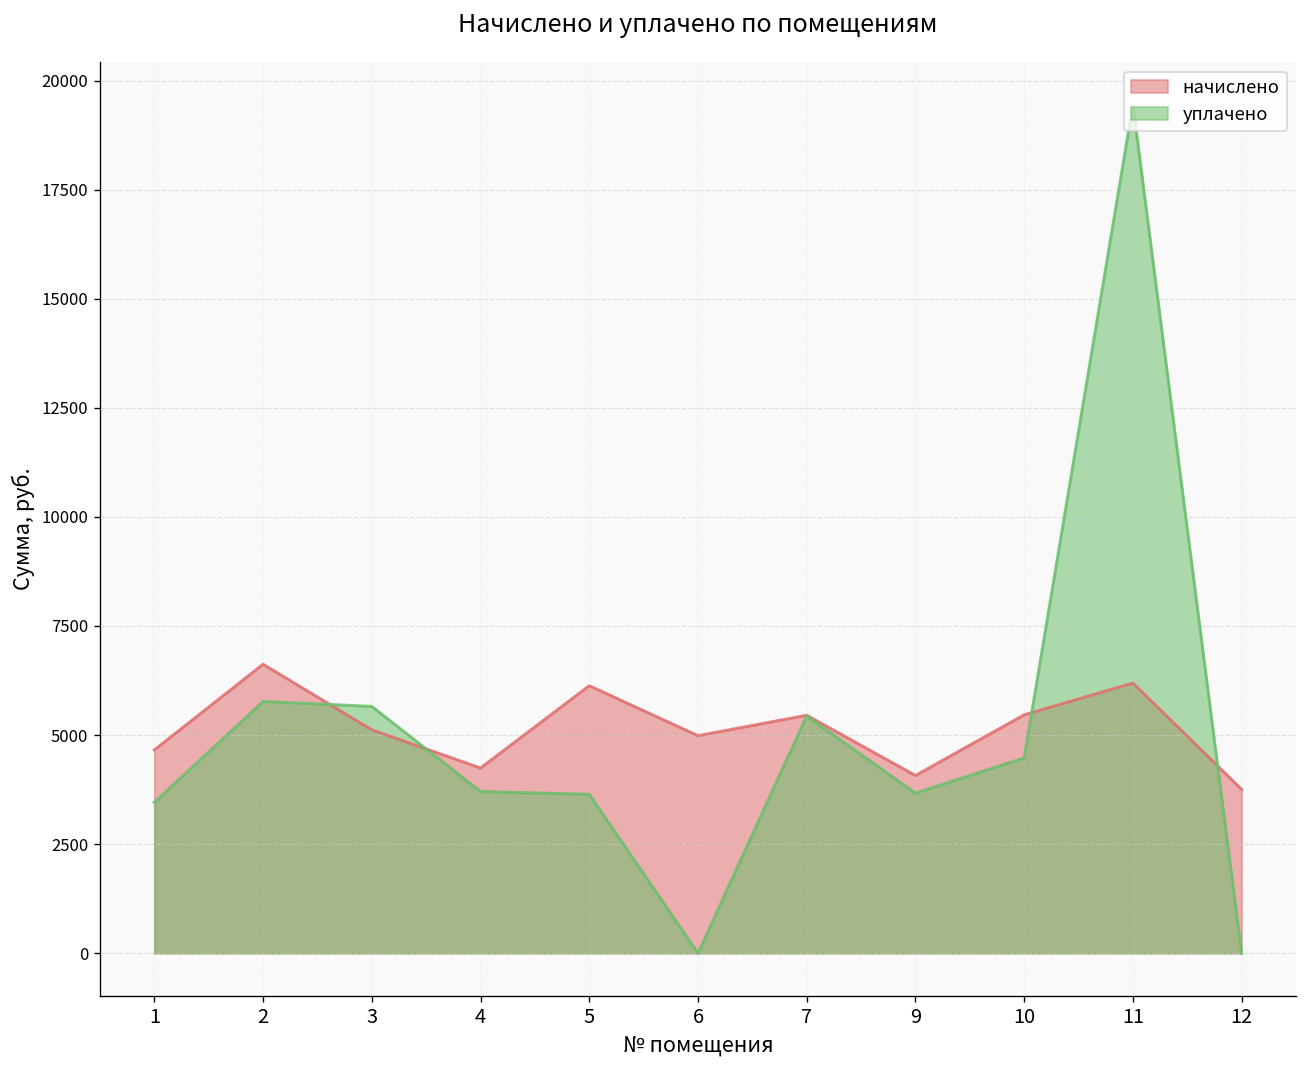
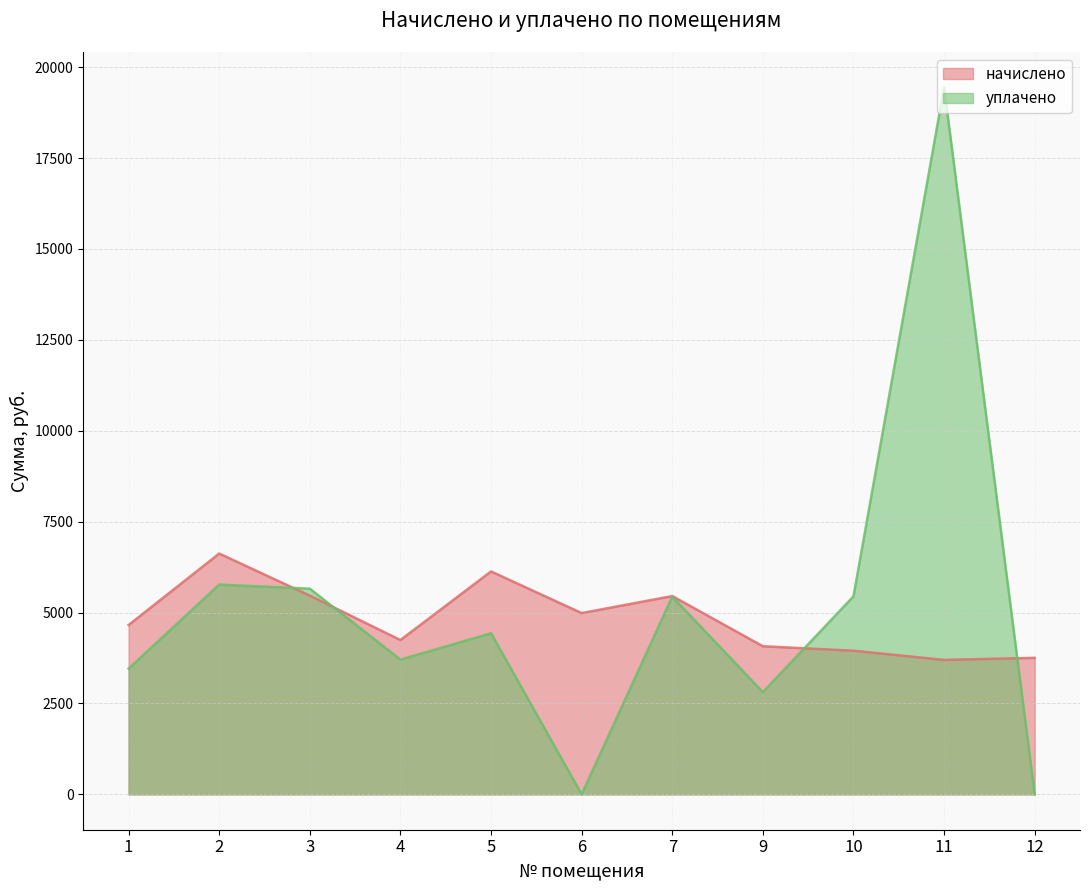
  {
    "начислено": {
      "1": 4700,
      "2": 6600,
-     "3": 5100,
+     "3": 5500,
      "4": 4200,
      "5": 6100,
      "6": 5000,
      "9": 4100,
-     "10": 5500,
-     "11": 6200,
+     "10": 4000,
+     "11": 3700,
      "12": 3800
    },
    "уплачено": {
      "1": 3500,
      "2": 5800,
      "3": 5700,
      "4": 3700,
-     "5": 3600,
+     "5": 4400,
      "6": 0,
-     "9": 3700,
-     "10": 4500,
+     "9": 2800,
+     "10": 5400,
      "12": 0
    }
  }
